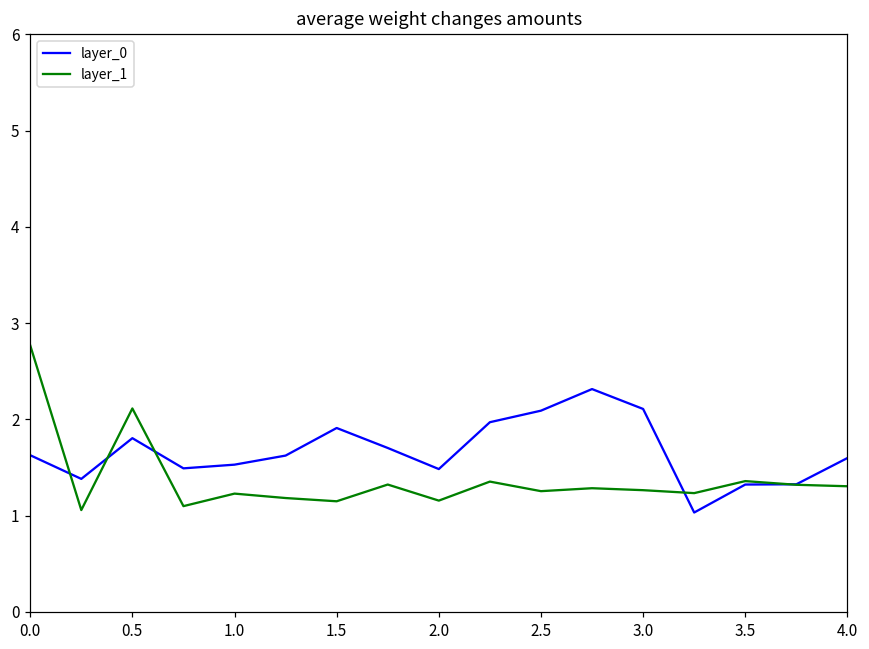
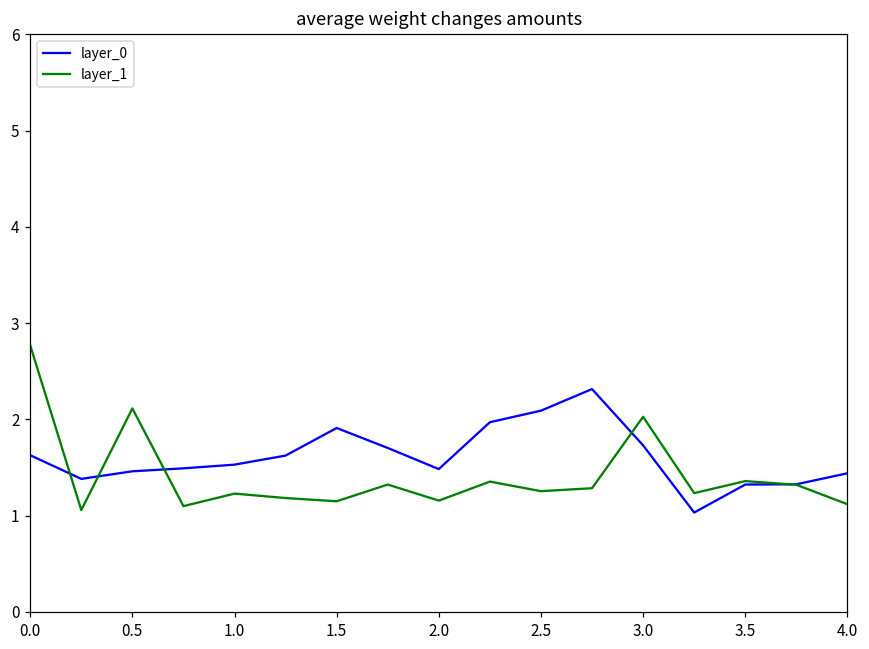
  {
    "layer_0": {
      "0.0": 1.6,
-     "0.5": 1.8,
+     "0.5": 1.5,
      "1.0": 1.5,
      "1.5": 1.9,
      "2.0": 1.5,
      "2.5": 2.1,
-     "3.0": 2.1,
+     "3.0": 1.7,
      "3.5": 1.3,
-     "4.0": 1.6
+     "4.0": 1.4
    },
    "layer_1": {
      "0.0": 2.8,
      "0.5": 2.1,
      "1.0": 1.2,
      "1.5": 1.1,
      "2.0": 1.2,
      "2.5": 1.3,
-     "3.0": 1.3,
+     "3.0": 2.0,
      "3.5": 1.4,
-     "4.0": 1.3
+     "4.0": 1.1
    }
  }
